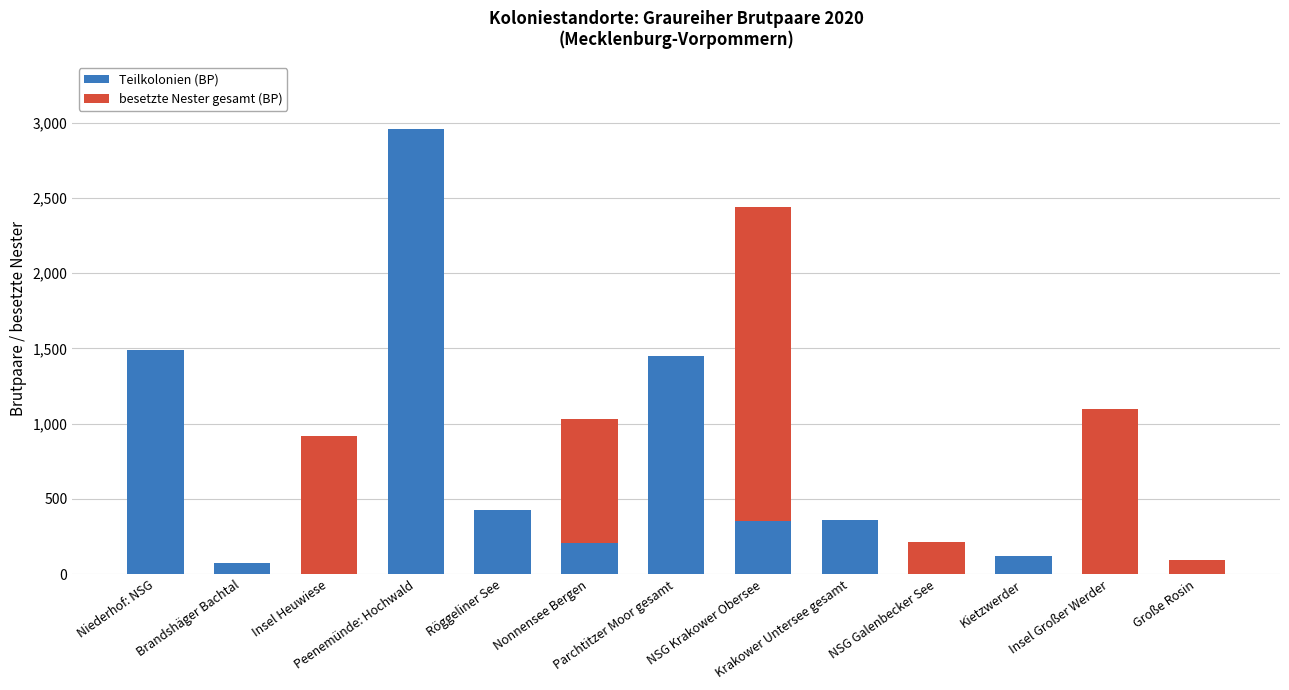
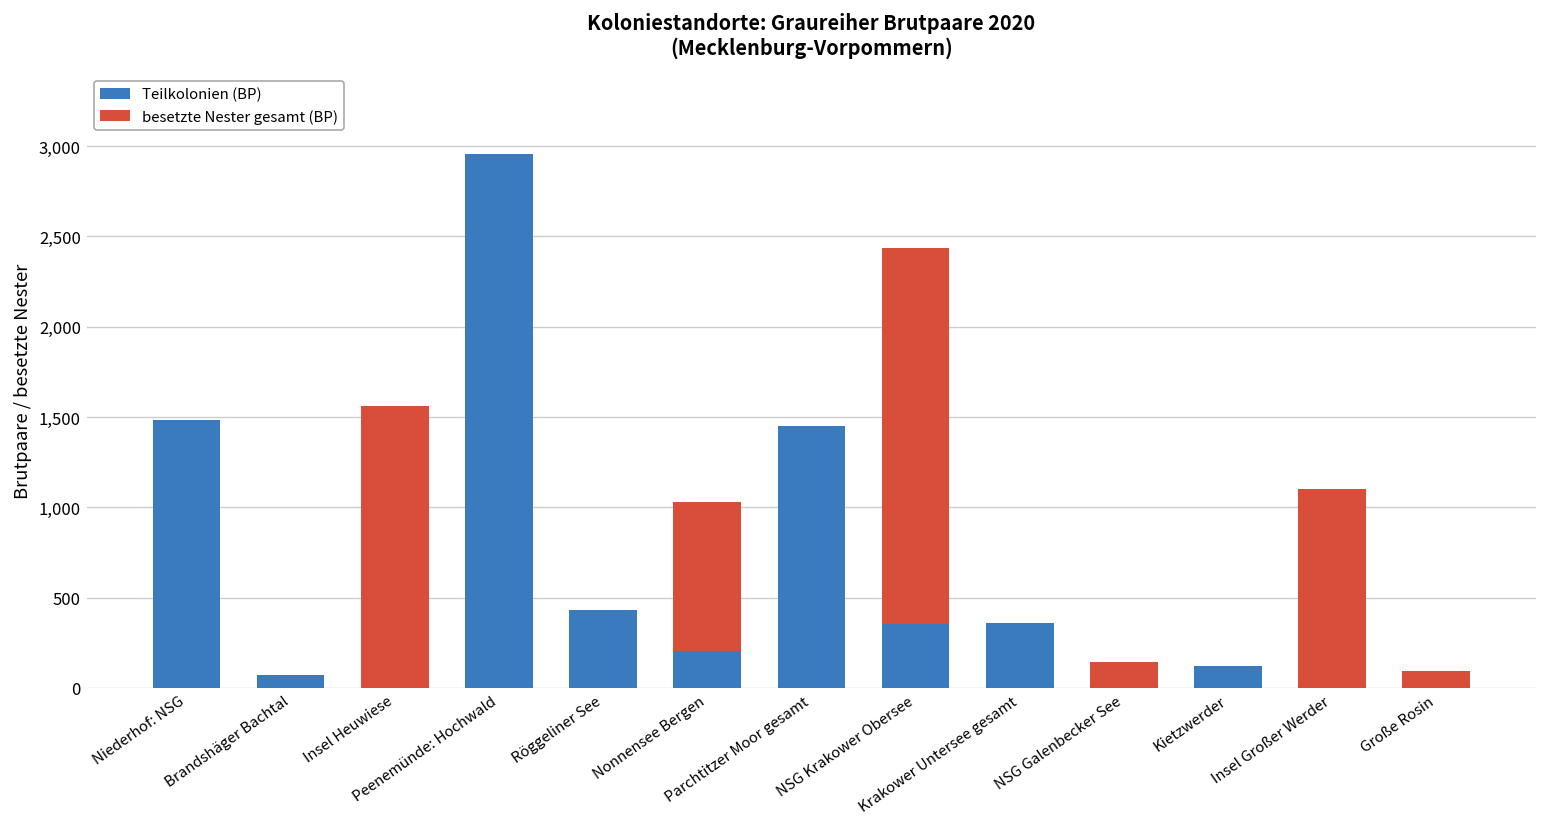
  {
    "Teilkolonien (BP)": {
      "Niederhof: NSG": "1,490",
      "Brandshäger Bachtal": "70",
      "Insel Heuwiese": "0",
      "Peenemünde: Hochwald": "2,960",
      "Röggeliner See": "430",
      "Nonnensee Bergen": "200",
      "Parchtitzer Moor gesamt": "1,450",
      "NSG Krakower Obersee": "360",
      "Krakower Untersee gesamt": "360",
      "NSG Galenbecker See": "0",
      "Kietzwerder": "120",
      "Insel Großer Werder": "0",
      "Große Rosin": "0"
    },
    "besetzte Nester gesamt (BP)": {
      "Niederhof: NSG": "0",
      "Brandshäger Bachtal": "0",
-     "Insel Heuwiese": "920",
+     "Insel Heuwiese": "1,560",
      "Peenemünde: Hochwald": "0",
      "Röggeliner See": "0",
      "Nonnensee Bergen": "830",
      "Parchtitzer Moor gesamt": "0",
      "NSG Krakower Obersee": "2,080",
      "Krakower Untersee gesamt": "0",
-     "NSG Galenbecker See": "210",
+     "NSG Galenbecker See": "140",
      "Kietzwerder": "0",
      "Insel Großer Werder": "1,100",
      "Große Rosin": "100"
    }
  }
